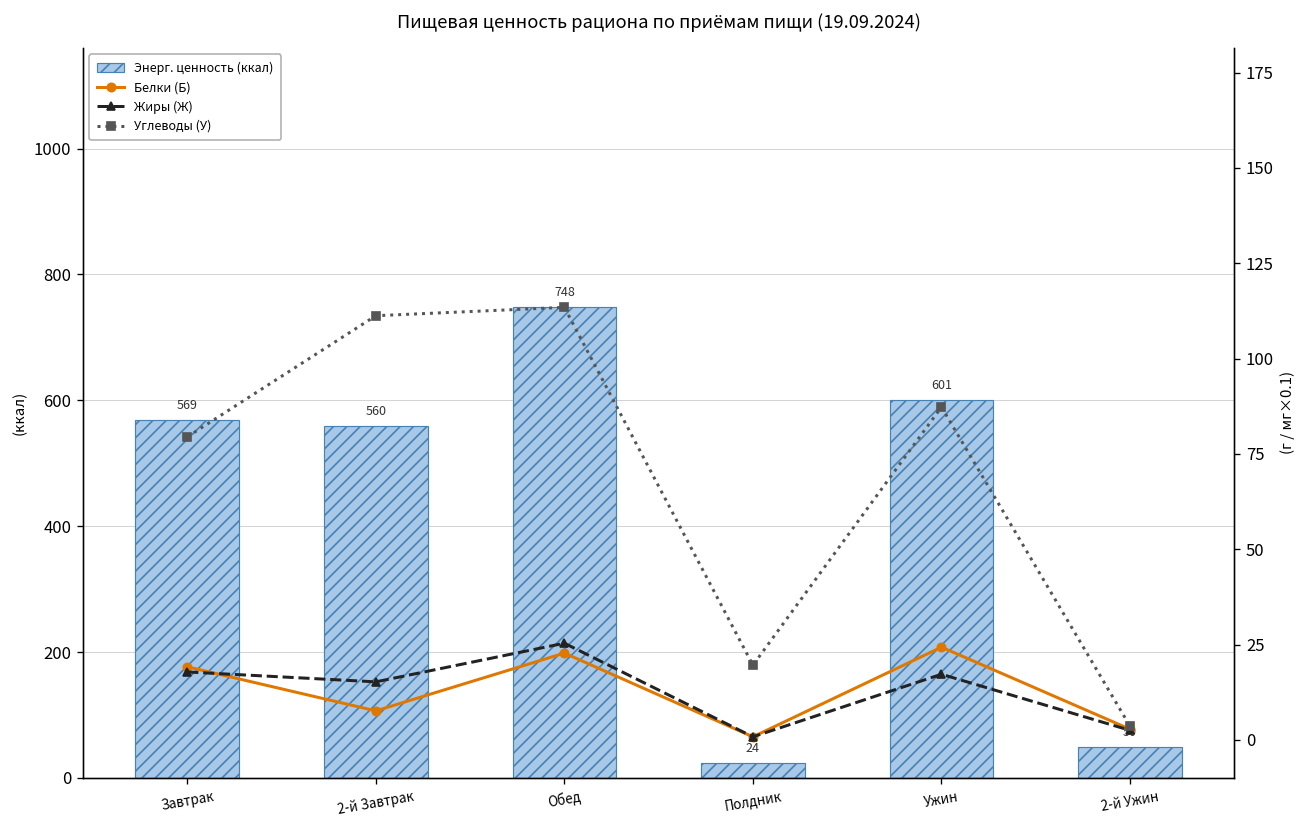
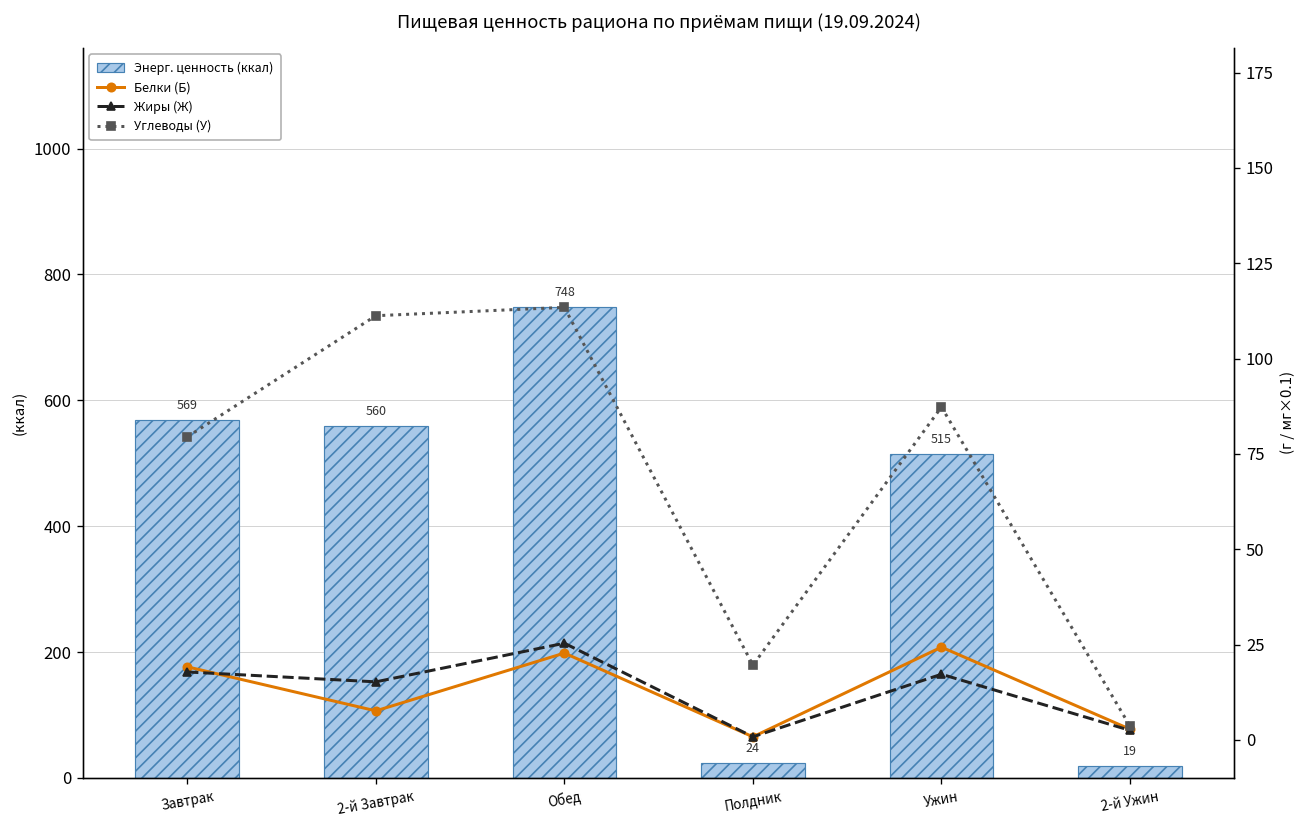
  {
    "Энерг. ценность (ккал)": {
      "Завтрак": 569,
      "2-й Завтрак": 560,
      "Обед": 748,
      "Полдник": 24,
-     "Ужин": 601,
-     "2-й Ужин": 50
+     "Ужин": 515,
+     "2-й Ужин": 19
    }
  }
